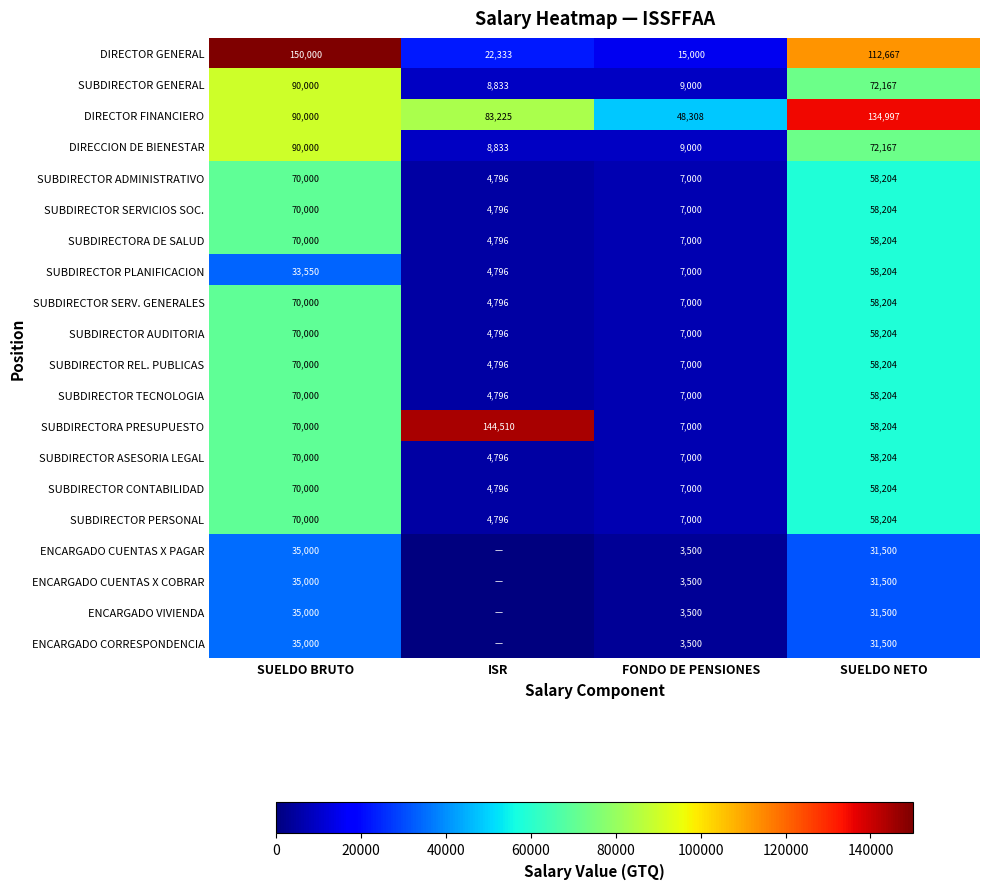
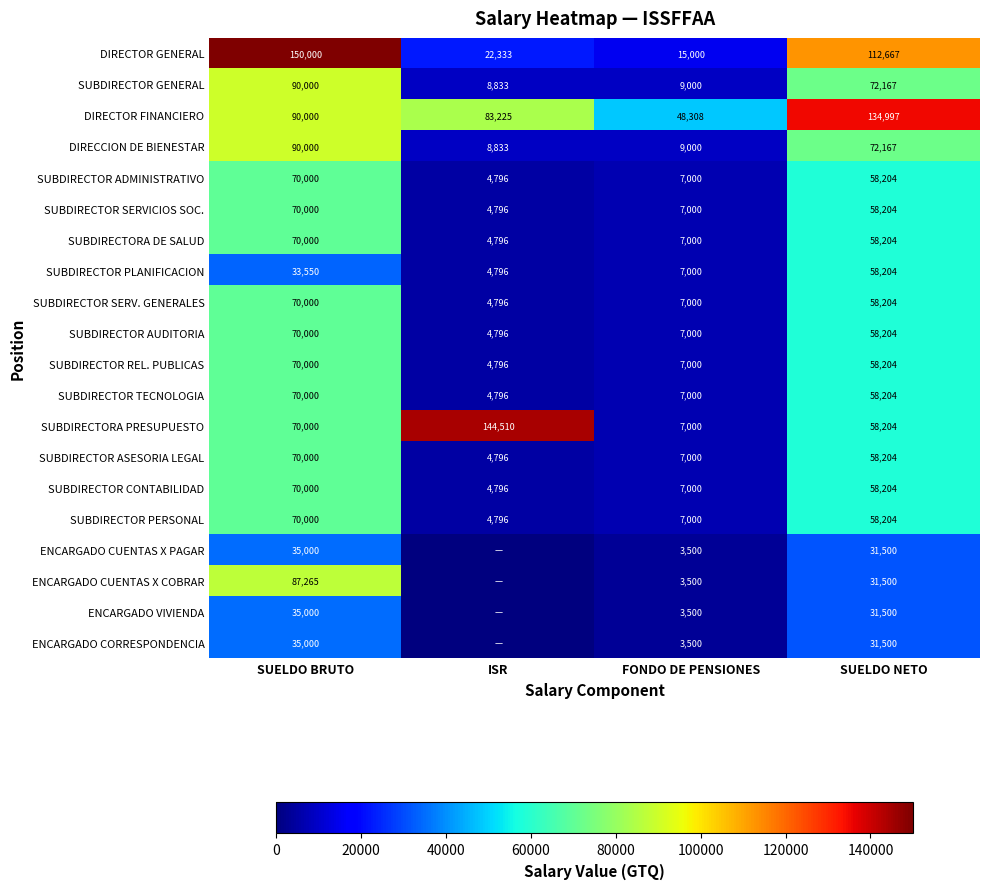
  {
    "DIRECTOR GENERAL": {
      "SUELDO BRUTO": "150,000",
      "ISR": "22,333",
      "FONDO DE PENSIONES": "15,000",
      "SUELDO NETO": "112,667"
    },
    "SUBDIRECTOR GENERAL": {
      "SUELDO BRUTO": "90,000",
      "ISR": "8,833",
      "FONDO DE PENSIONES": "9,000",
      "SUELDO NETO": "72,167"
    },
    "DIRECTOR FINANCIERO": {
      "SUELDO BRUTO": "90,000",
      "ISR": "83,225",
      "FONDO DE PENSIONES": "48,308",
      "SUELDO NETO": "134,997"
    },
    "DIRECCION DE BIENESTAR": {
      "SUELDO BRUTO": "90,000",
      "ISR": "8,833",
      "FONDO DE PENSIONES": "9,000",
      "SUELDO NETO": "72,167"
    },
    "SUBDIRECTOR ADMINISTRATIVO": {
      "SUELDO BRUTO": "70,000",
      "ISR": "4,796",
      "FONDO DE PENSIONES": "7,000",
      "SUELDO NETO": "58,204"
    },
    "SUBDIRECTOR SERVICIOS SOC.": {
      "SUELDO BRUTO": "70,000",
      "ISR": "4,796",
      "FONDO DE PENSIONES": "7,000",
      "SUELDO NETO": "58,204"
    },
    "SUBDIRECTORA DE SALUD": {
      "SUELDO BRUTO": "70,000",
      "ISR": "4,796",
      "FONDO DE PENSIONES": "7,000",
      "SUELDO NETO": "58,204"
    },
    "SUBDIRECTOR PLANIFICACION": {
      "SUELDO BRUTO": "33,550",
      "ISR": "4,796",
      "FONDO DE PENSIONES": "7,000",
      "SUELDO NETO": "58,204"
    },
    "SUBDIRECTOR SERV. GENERALES": {
      "SUELDO BRUTO": "70,000",
      "ISR": "4,796",
      "FONDO DE PENSIONES": "7,000",
      "SUELDO NETO": "58,204"
    },
    "SUBDIRECTOR AUDITORIA": {
      "SUELDO BRUTO": "70,000",
      "ISR": "4,796",
      "FONDO DE PENSIONES": "7,000",
      "SUELDO NETO": "58,204"
    },
    "SUBDIRECTOR REL. PUBLICAS": {
      "SUELDO BRUTO": "70,000",
      "ISR": "4,796",
      "FONDO DE PENSIONES": "7,000",
      "SUELDO NETO": "58,204"
    },
    "SUBDIRECTOR TECNOLOGIA": {
      "SUELDO BRUTO": "70,000",
      "ISR": "4,796",
      "FONDO DE PENSIONES": "7,000",
      "SUELDO NETO": "58,204"
    },
    "SUBDIRECTORA PRESUPUESTO": {
      "SUELDO BRUTO": "70,000",
      "ISR": "144,510",
      "FONDO DE PENSIONES": "7,000",
      "SUELDO NETO": "58,204"
    },
    "SUBDIRECTOR ASESORIA LEGAL": {
      "SUELDO BRUTO": "70,000",
      "ISR": "4,796",
      "FONDO DE PENSIONES": "7,000",
      "SUELDO NETO": "58,204"
    },
    "SUBDIRECTOR CONTABILIDAD": {
      "SUELDO BRUTO": "70,000",
      "ISR": "4,796",
      "FONDO DE PENSIONES": "7,000",
      "SUELDO NETO": "58,204"
    },
    "SUBDIRECTOR PERSONAL": {
      "SUELDO BRUTO": "70,000",
      "ISR": "4,796",
      "FONDO DE PENSIONES": "7,000",
      "SUELDO NETO": "58,204"
    },
    "ENCARGADO CUENTAS X PAGAR": {
      "SUELDO BRUTO": "35,000",
      "FONDO DE PENSIONES": "3,500",
      "SUELDO NETO": "31,500"
    },
    "ENCARGADO CUENTAS X COBRAR": {
-     "SUELDO BRUTO": "35,000",
+     "SUELDO BRUTO": "87,265",
      "FONDO DE PENSIONES": "3,500",
      "SUELDO NETO": "31,500"
    },
    "ENCARGADO VIVIENDA": {
      "SUELDO BRUTO": "35,000",
      "FONDO DE PENSIONES": "3,500",
      "SUELDO NETO": "31,500"
    },
    "ENCARGADO CORRESPONDENCIA": {
      "SUELDO BRUTO": "35,000",
      "FONDO DE PENSIONES": "3,500",
      "SUELDO NETO": "31,500"
    }
  }
